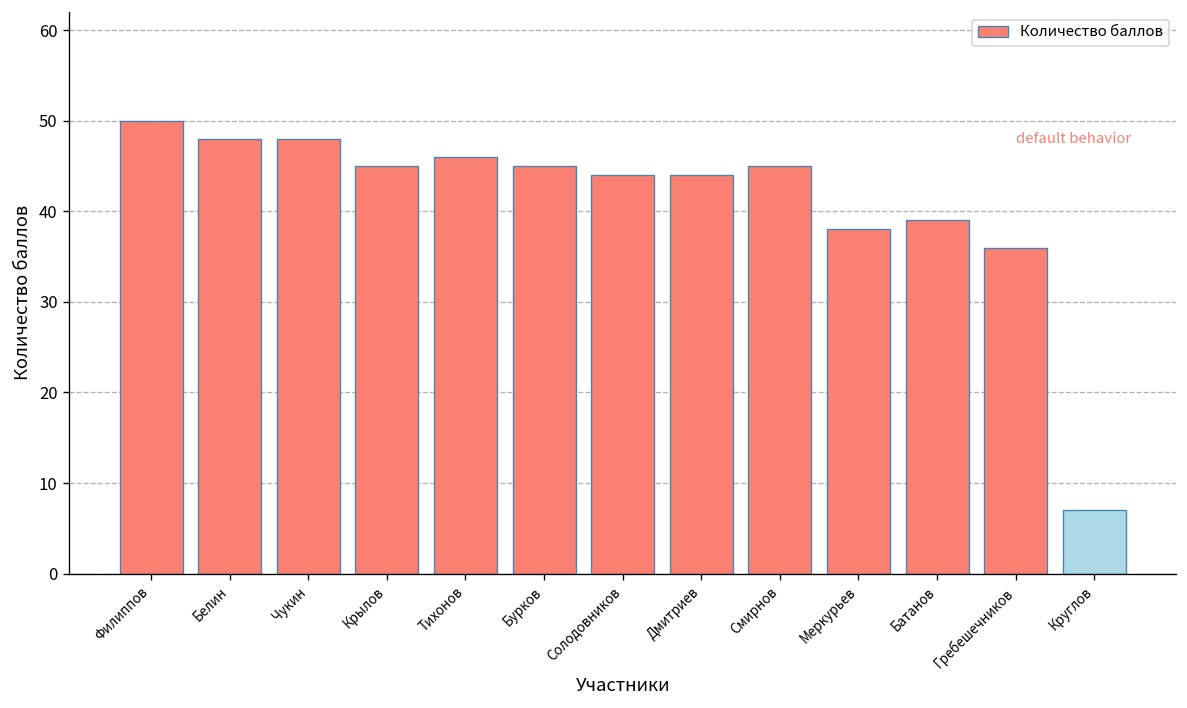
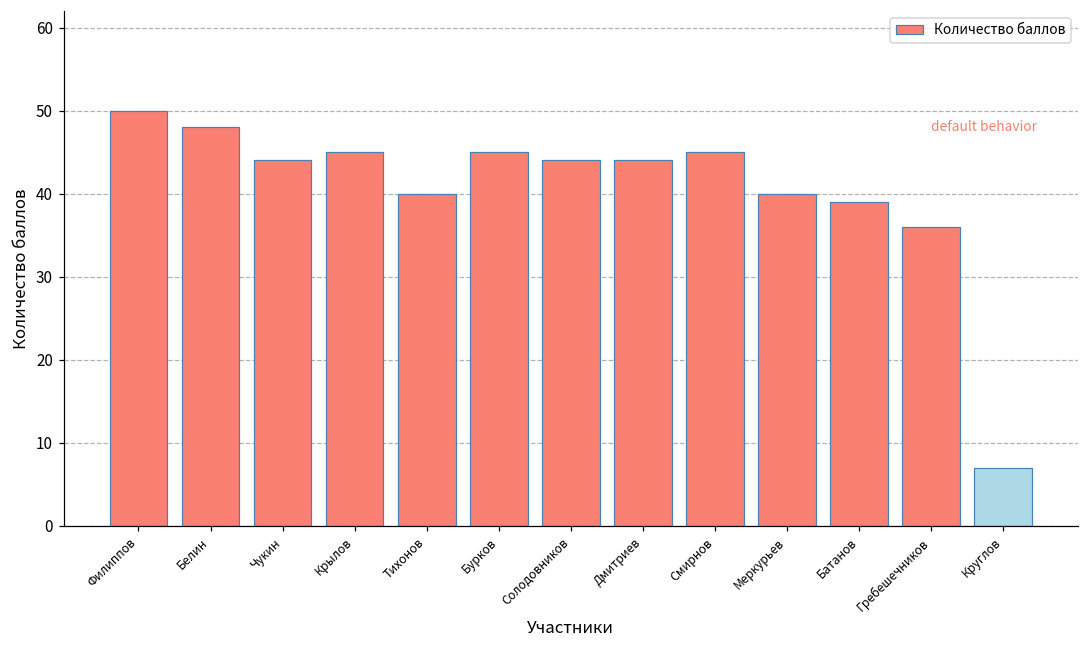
  {
    "Филиппов": 50,
    "Белин": 48,
-   "Чукин": 48,
+   "Чукин": 44,
    "Крылов": 45,
-   "Тихонов": 46,
+   "Тихонов": 40,
    "Бурков": 45,
    "Солодовников": 44,
    "Дмитриев": 44,
    "Смирнов": 45,
-   "Меркурьев": 38,
+   "Меркурьев": 40,
    "Батанов": 39,
    "Гребешечников": 36,
    "Круглов": 7
  }
